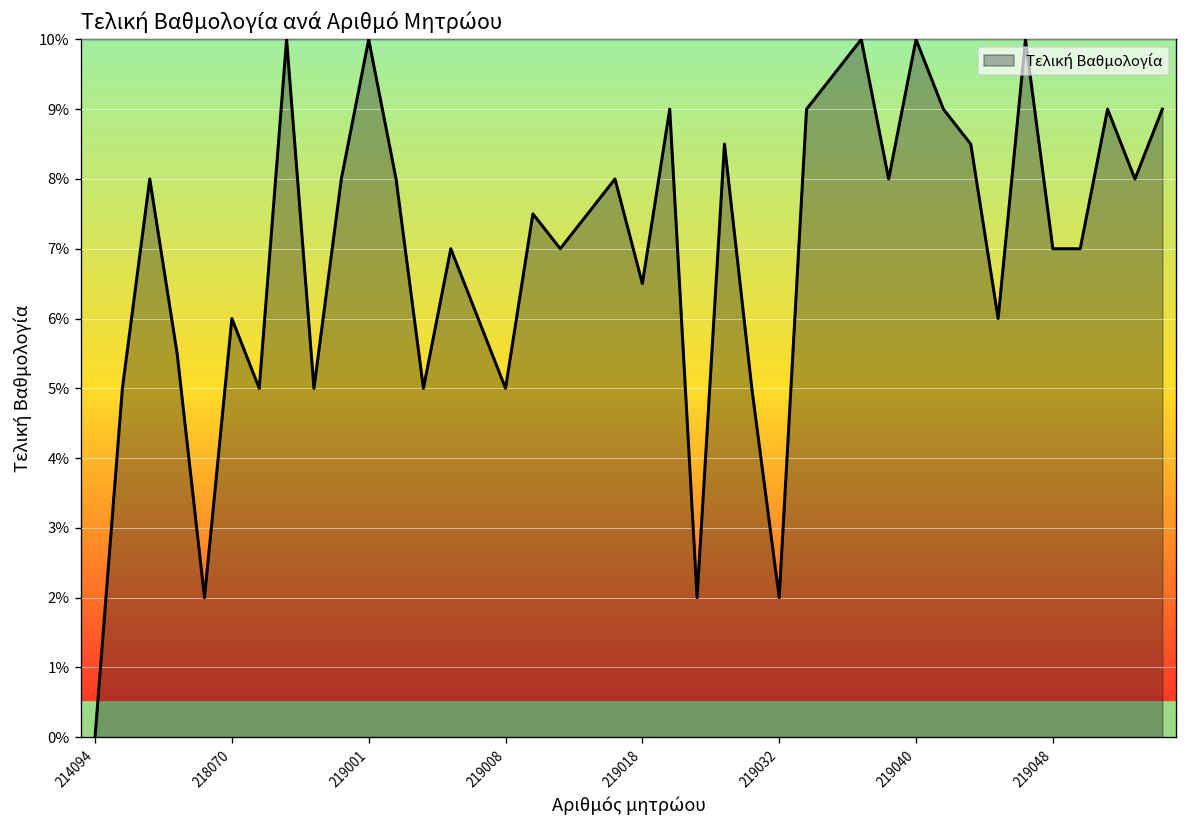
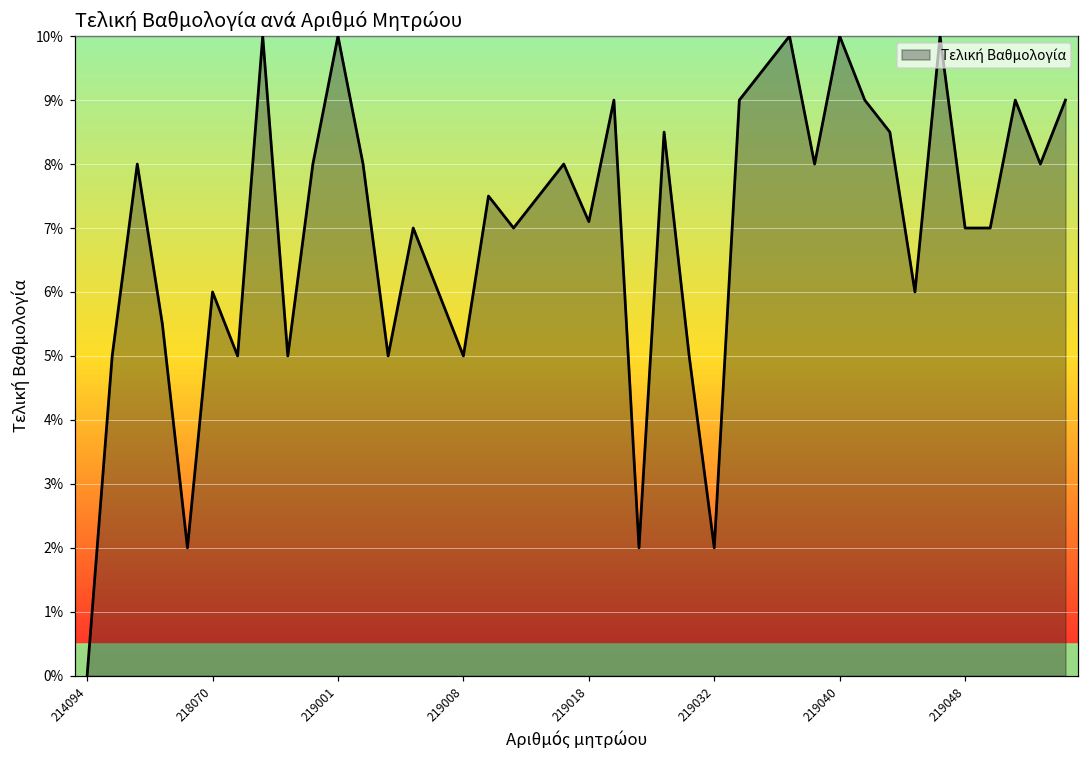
  {
    "218070": "6.0%",
    "219001": "10.0%",
    "219008": "5.0%",
-   "219018": "6.5%",
+   "219018": "7.1%",
    "219032": "2.0%",
    "219040": "10.0%",
    "219048": "7.0%"
  }
